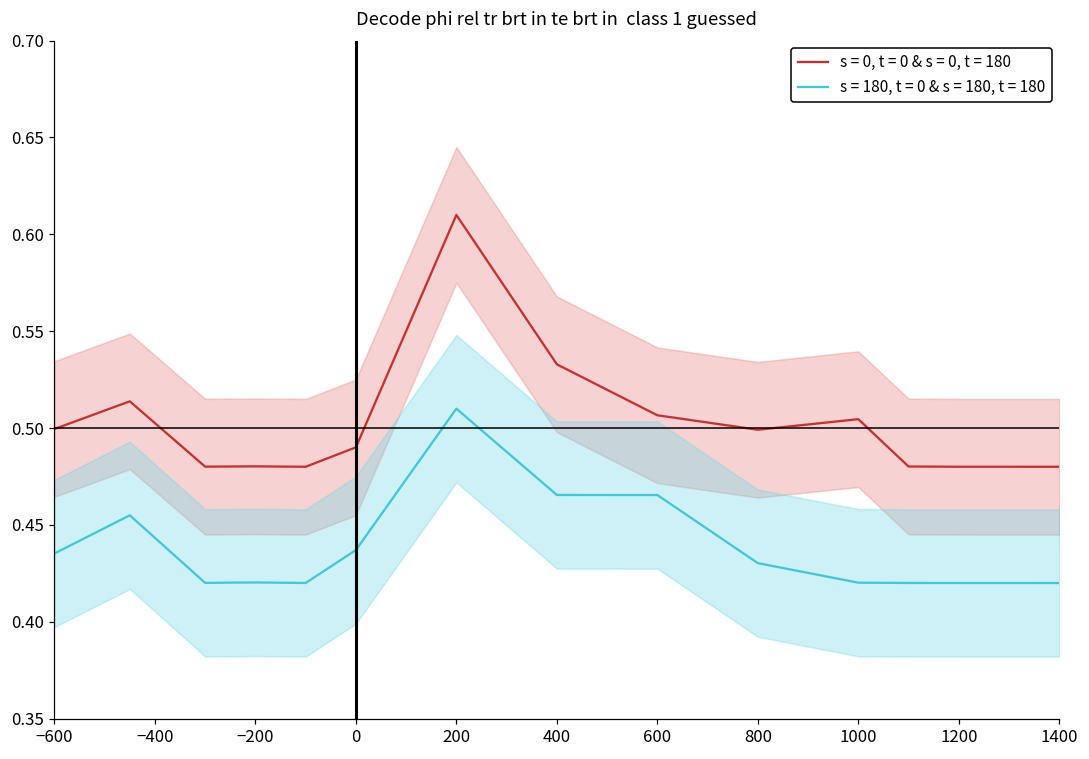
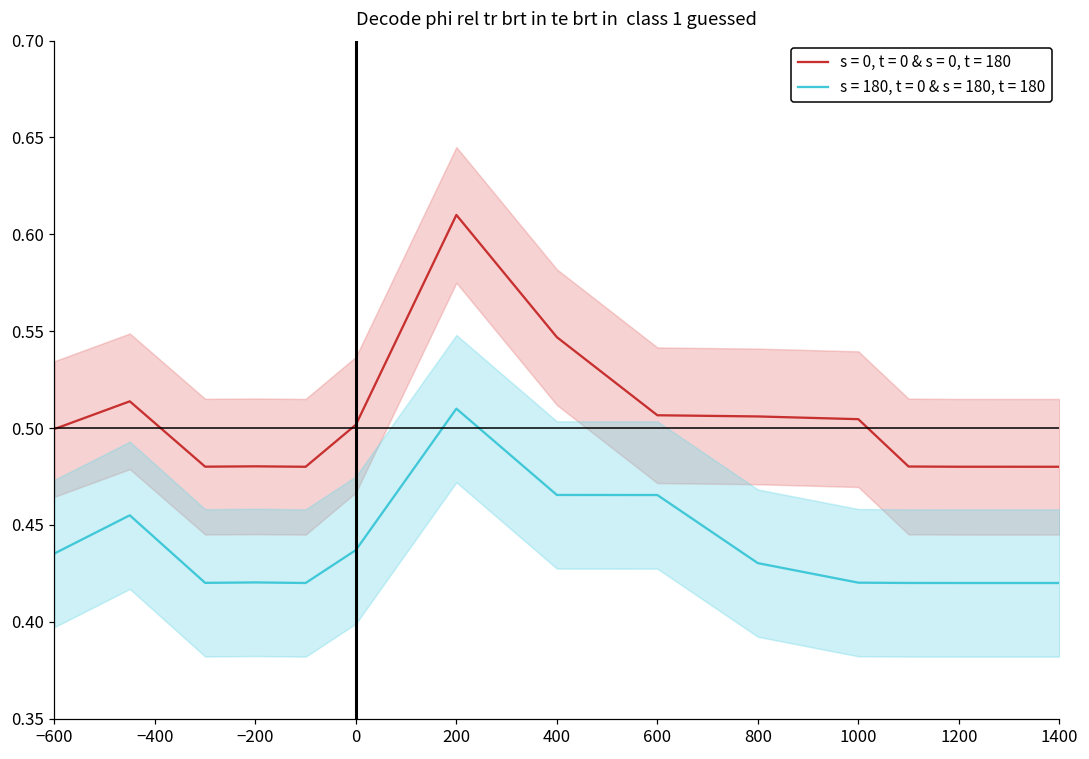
  {
    "s = 0, t = 0 & s = 0, t = 180": {
      "−600": 0.499,
      "−200": 0.480,
-     "0": 0.490,
+     "0": 0.502,
      "200": 0.610,
-     "400": 0.533,
+     "400": 0.547,
      "600": 0.507,
-     "800": 0.499,
+     "800": 0.506,
      "1000": 0.505,
      "1200": 0.480,
      "1400": 0.480
    }
  }
